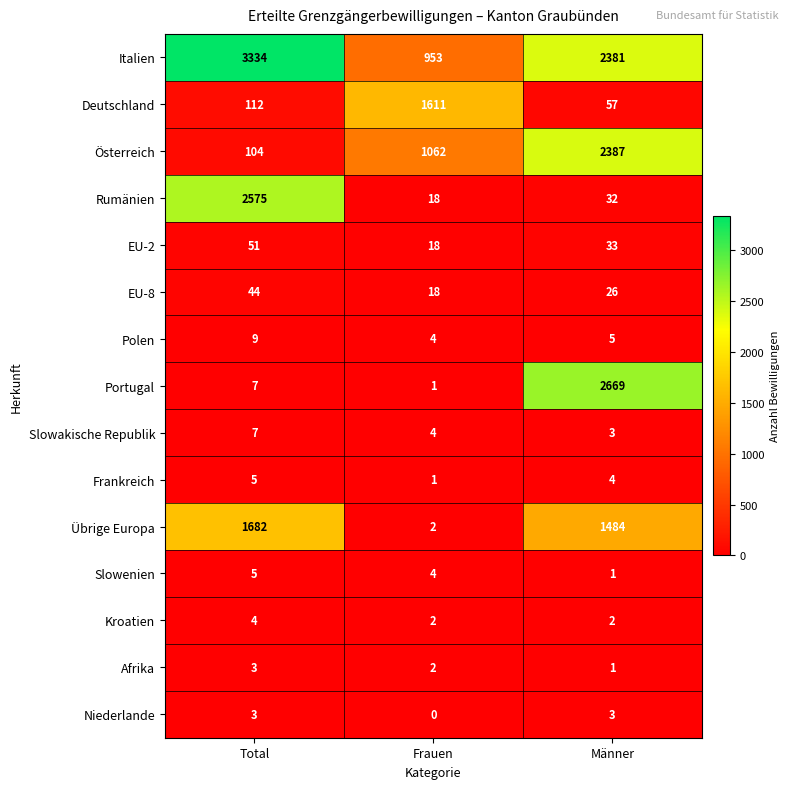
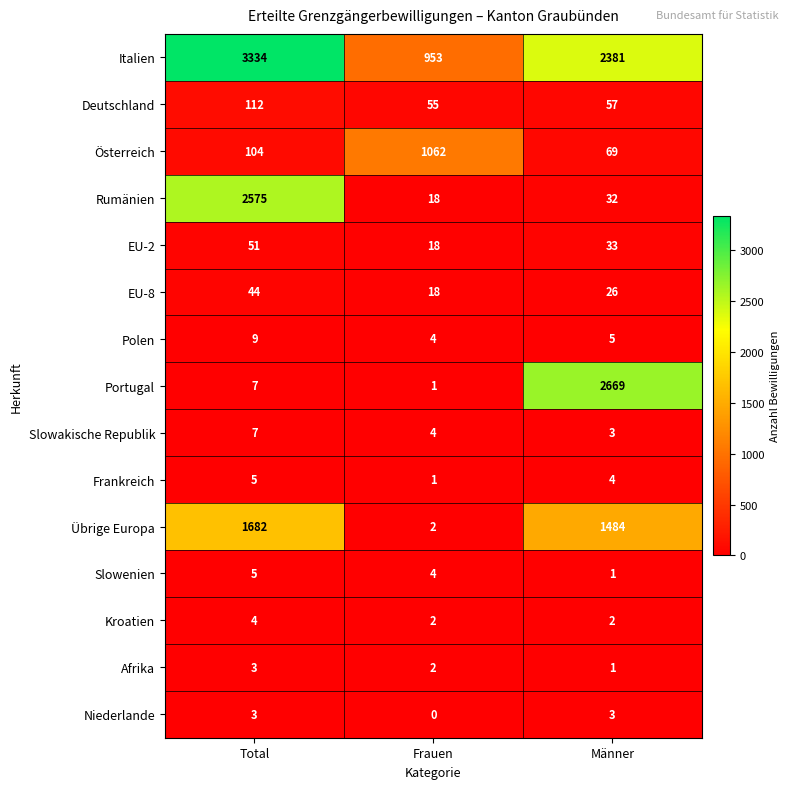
  {
    "Italien": {
      "Total": 3334,
      "Frauen": 953,
      "Männer": 2381
    },
    "Deutschland": {
      "Total": 112,
-     "Frauen": 1611,
+     "Frauen": 55,
      "Männer": 57
    },
    "Österreich": {
      "Total": 104,
      "Frauen": 1062,
-     "Männer": 2387
+     "Männer": 69
    },
    "Rumänien": {
      "Total": 2575,
      "Frauen": 18,
      "Männer": 32
    },
    "EU-2": {
      "Total": 51,
      "Frauen": 18,
      "Männer": 33
    },
    "EU-8": {
      "Total": 44,
      "Frauen": 18,
      "Männer": 26
    },
    "Polen": {
      "Total": 9,
      "Frauen": 4,
      "Männer": 5
    },
    "Portugal": {
      "Total": 7,
      "Frauen": 1,
      "Männer": 2669
    },
    "Slowakische Republik": {
      "Total": 7,
      "Frauen": 4,
      "Männer": 3
    },
    "Frankreich": {
      "Total": 5,
      "Frauen": 1,
      "Männer": 4
    },
    "Übrige Europa": {
      "Total": 1682,
      "Frauen": 2,
      "Männer": 1484
    },
    "Slowenien": {
      "Total": 5,
      "Frauen": 4,
      "Männer": 1
    },
    "Kroatien": {
      "Total": 4,
      "Frauen": 2,
      "Männer": 2
    },
    "Afrika": {
      "Total": 3,
      "Frauen": 2,
      "Männer": 1
    },
    "Niederlande": {
      "Total": 3,
      "Frauen": 0,
      "Männer": 3
    }
  }
